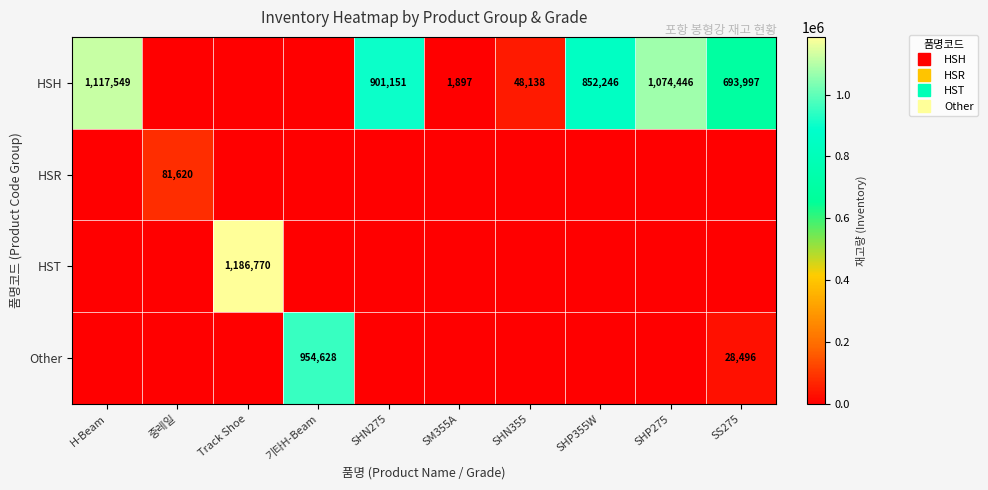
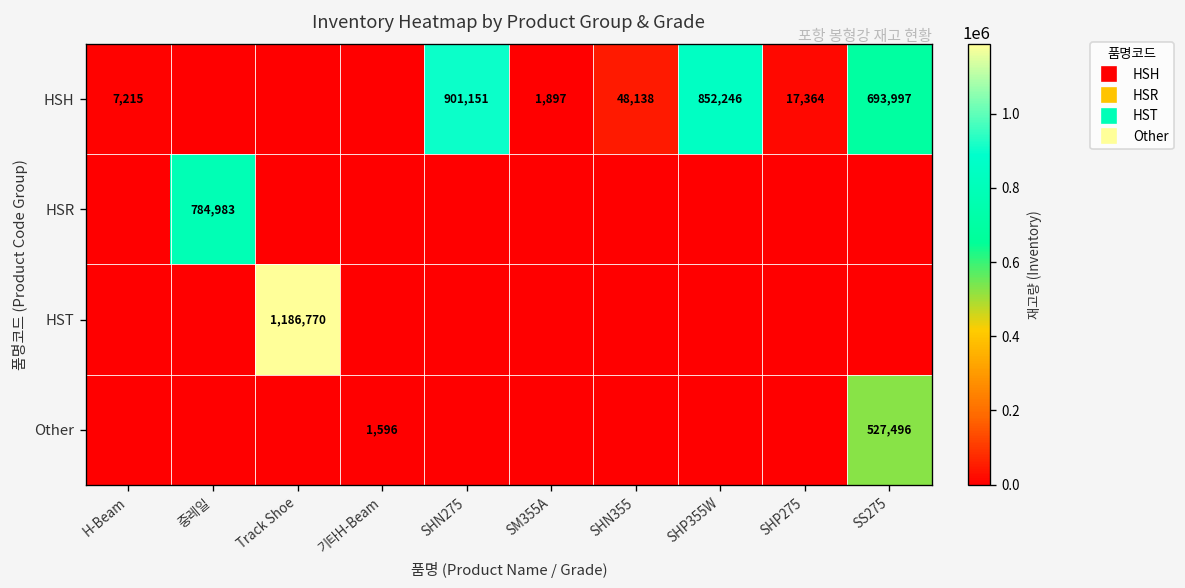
  {
    "HSH": {
-     "H-Beam": "1,117,549",
+     "H-Beam": "7,215",
      "SHN275": "901,151",
      "SM355A": "1,897",
      "SHN355": "48,138",
      "SHP355W": "852,246",
-     "SHP275": "1,074,446",
+     "SHP275": "17,364",
      "SS275": "693,997"
    },
    "HSR": {
-     "중레일": "81,620"
+     "중레일": "784,983"
    },
    "HST": {
      "Track Shoe": "1,186,770"
    },
    "Other": {
-     "기타H-Beam": "954,628",
-     "SS275": "28,496"
+     "기타H-Beam": "1,596",
+     "SS275": "527,496"
    }
  }
